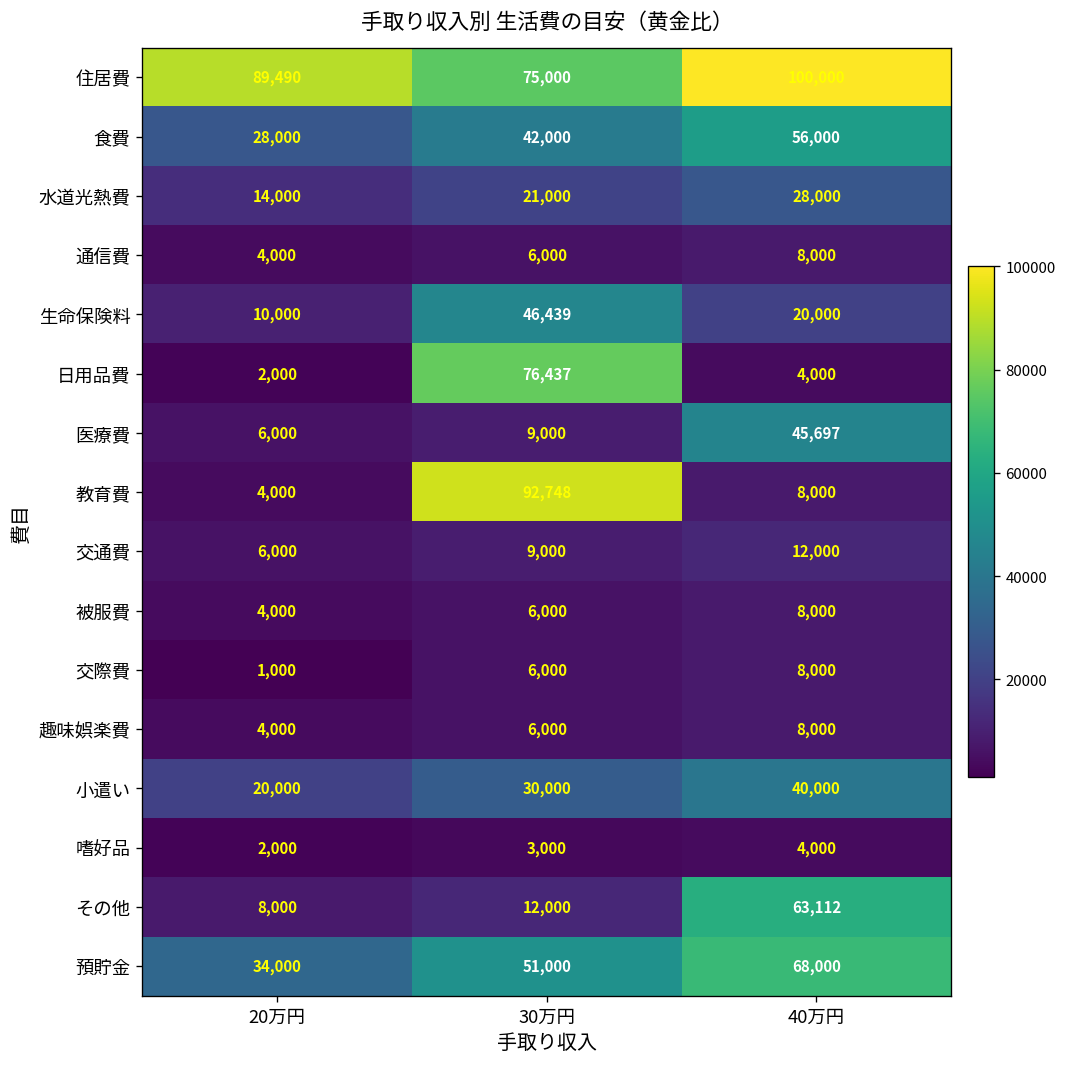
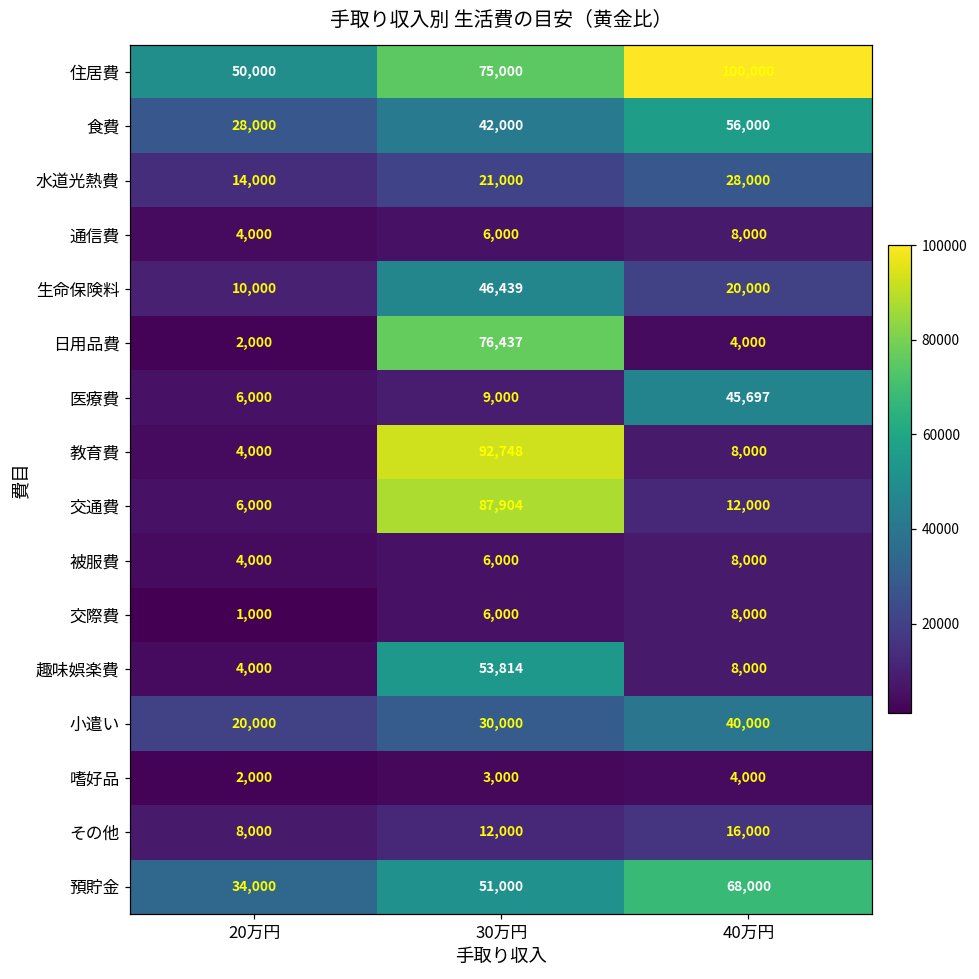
  {
    "住居費": {
-     "20万円": "89,490",
+     "20万円": "50,000",
      "30万円": "75,000"
    },
    "食費": {
      "20万円": "28,000",
      "30万円": "42,000",
      "40万円": "56,000"
    },
    "水道光熱費": {
      "20万円": "14,000",
      "30万円": "21,000",
      "40万円": "28,000"
    },
    "通信費": {
      "20万円": "4,000",
      "30万円": "6,000",
      "40万円": "8,000"
    },
    "生命保険料": {
      "20万円": "10,000",
      "30万円": "46,439",
      "40万円": "20,000"
    },
    "日用品費": {
      "20万円": "2,000",
      "30万円": "76,437",
      "40万円": "4,000"
    },
    "医療費": {
      "20万円": "6,000",
      "30万円": "9,000",
      "40万円": "45,697"
    },
    "教育費": {
      "20万円": "4,000",
      "30万円": "92,748",
      "40万円": "8,000"
    },
    "交通費": {
      "20万円": "6,000",
-     "30万円": "9,000",
+     "30万円": "87,904",
      "40万円": "12,000"
    },
    "被服費": {
      "20万円": "4,000",
      "30万円": "6,000",
      "40万円": "8,000"
    },
    "交際費": {
      "20万円": "1,000",
      "30万円": "6,000",
      "40万円": "8,000"
    },
    "趣味娯楽費": {
      "20万円": "4,000",
-     "30万円": "6,000",
+     "30万円": "53,814",
      "40万円": "8,000"
    },
    "小遣い": {
      "20万円": "20,000",
      "30万円": "30,000",
      "40万円": "40,000"
    },
    "嗜好品": {
      "20万円": "2,000",
      "30万円": "3,000",
      "40万円": "4,000"
    },
    "その他": {
      "20万円": "8,000",
      "30万円": "12,000",
-     "40万円": "63,112"
+     "40万円": "16,000"
    },
    "預貯金": {
      "20万円": "34,000",
      "30万円": "51,000",
      "40万円": "68,000"
    }
  }
